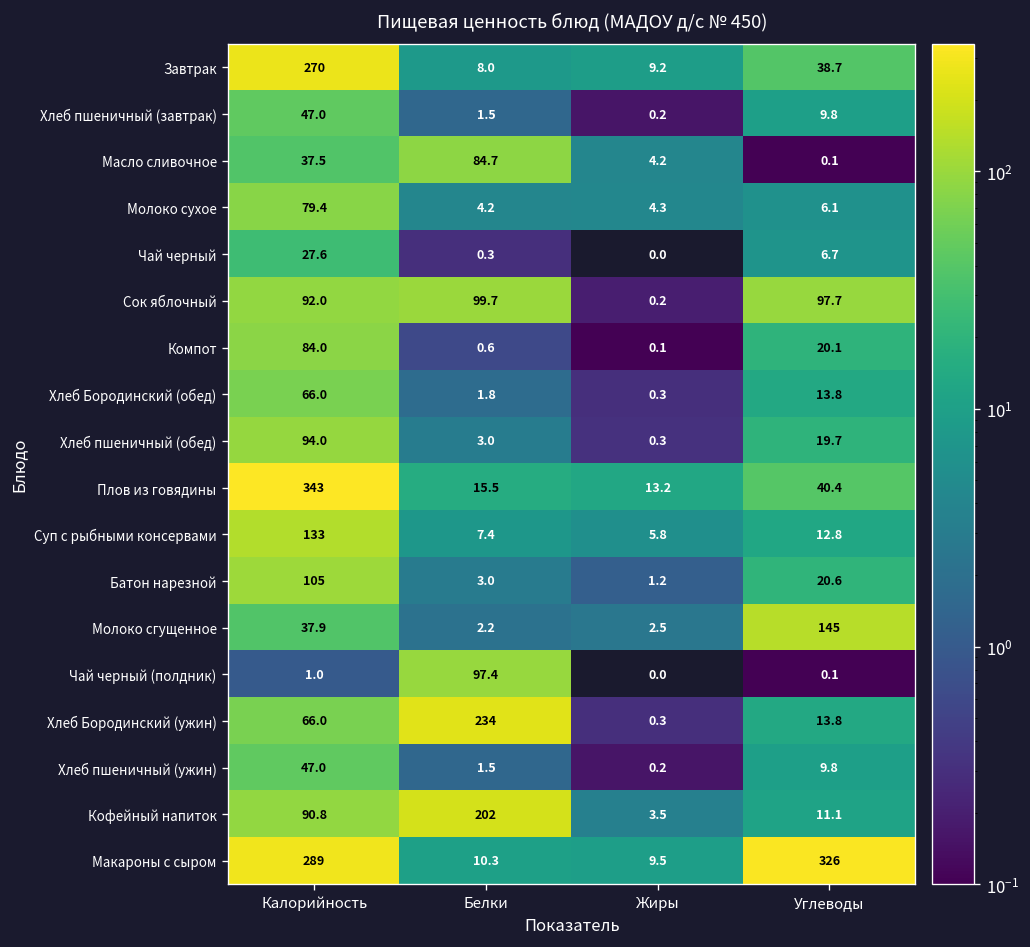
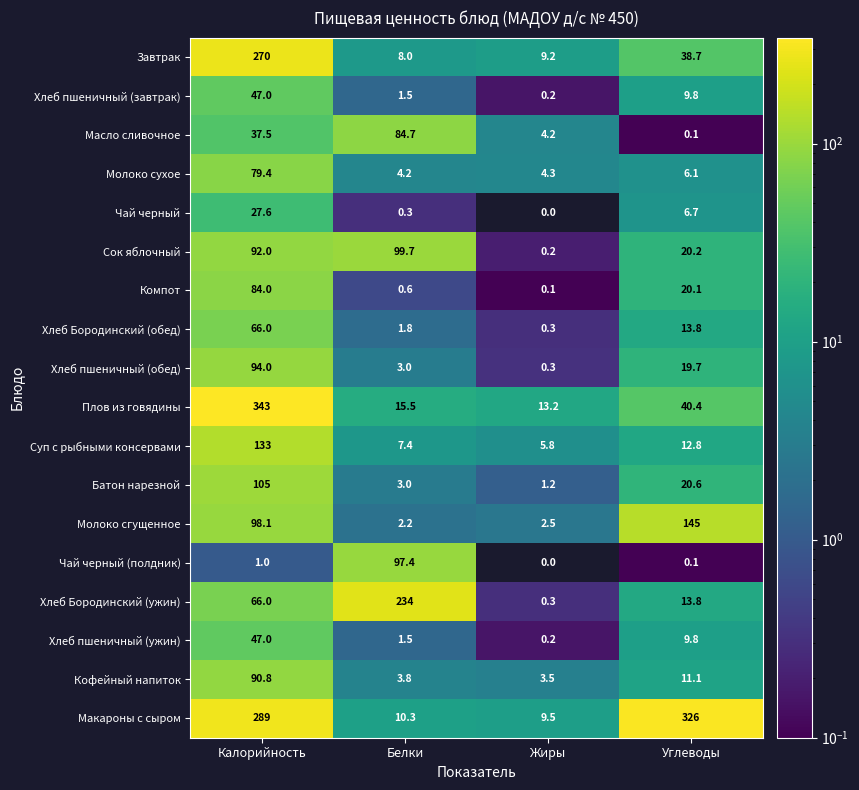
  {
    "Завтрак": {
      "Калорийность": 270,
      "Белки": 8.0,
      "Жиры": 9.2,
      "Углеводы": 38.7
    },
    "Хлеб пшеничный (завтрак)": {
      "Калорийность": 47.0,
      "Белки": 1.5,
      "Жиры": 0.2,
      "Углеводы": 9.8
    },
    "Масло сливочное": {
      "Калорийность": 37.5,
      "Белки": 84.7,
      "Жиры": 4.2,
      "Углеводы": 0.1
    },
    "Молоко сухое": {
      "Калорийность": 79.4,
      "Белки": 4.2,
      "Жиры": 4.3,
      "Углеводы": 6.1
    },
    "Чай черный": {
      "Калорийность": 27.6,
      "Белки": 0.3,
      "Жиры": 0.0,
      "Углеводы": 6.7
    },
    "Сок яблочный": {
      "Калорийность": 92.0,
      "Белки": 99.7,
      "Жиры": 0.2,
-     "Углеводы": 97.7
+     "Углеводы": 20.2
    },
    "Компот": {
      "Калорийность": 84.0,
      "Белки": 0.6,
      "Жиры": 0.1,
      "Углеводы": 20.1
    },
    "Хлеб Бородинский (обед)": {
      "Калорийность": 66.0,
      "Белки": 1.8,
      "Жиры": 0.3,
      "Углеводы": 13.8
    },
    "Хлеб пшеничный (обед)": {
      "Калорийность": 94.0,
      "Белки": 3.0,
      "Жиры": 0.3,
      "Углеводы": 19.7
    },
    "Плов из говядины": {
      "Калорийность": 343,
      "Белки": 15.5,
      "Жиры": 13.2,
      "Углеводы": 40.4
    },
    "Суп с рыбными консервами": {
      "Калорийность": 133,
      "Белки": 7.4,
      "Жиры": 5.8,
      "Углеводы": 12.8
    },
    "Батон нарезной": {
      "Калорийность": 105,
      "Белки": 3.0,
      "Жиры": 1.2,
      "Углеводы": 20.6
    },
    "Молоко сгущенное": {
-     "Калорийность": 37.9,
+     "Калорийность": 98.1,
      "Белки": 2.2,
      "Жиры": 2.5,
      "Углеводы": 145
    },
    "Чай черный (полдник)": {
      "Калорийность": 1.0,
      "Белки": 97.4,
      "Жиры": 0.0,
      "Углеводы": 0.1
    },
    "Хлеб Бородинский (ужин)": {
      "Калорийность": 66.0,
      "Белки": 234,
      "Жиры": 0.3,
      "Углеводы": 13.8
    },
    "Хлеб пшеничный (ужин)": {
      "Калорийность": 47.0,
      "Белки": 1.5,
      "Жиры": 0.2,
      "Углеводы": 9.8
    },
    "Кофейный напиток": {
      "Калорийность": 90.8,
-     "Белки": 202,
+     "Белки": 3.8,
      "Жиры": 3.5,
      "Углеводы": 11.1
    },
    "Макароны с сыром": {
      "Калорийность": 289,
      "Белки": 10.3,
      "Жиры": 9.5,
      "Углеводы": 326
    }
  }
